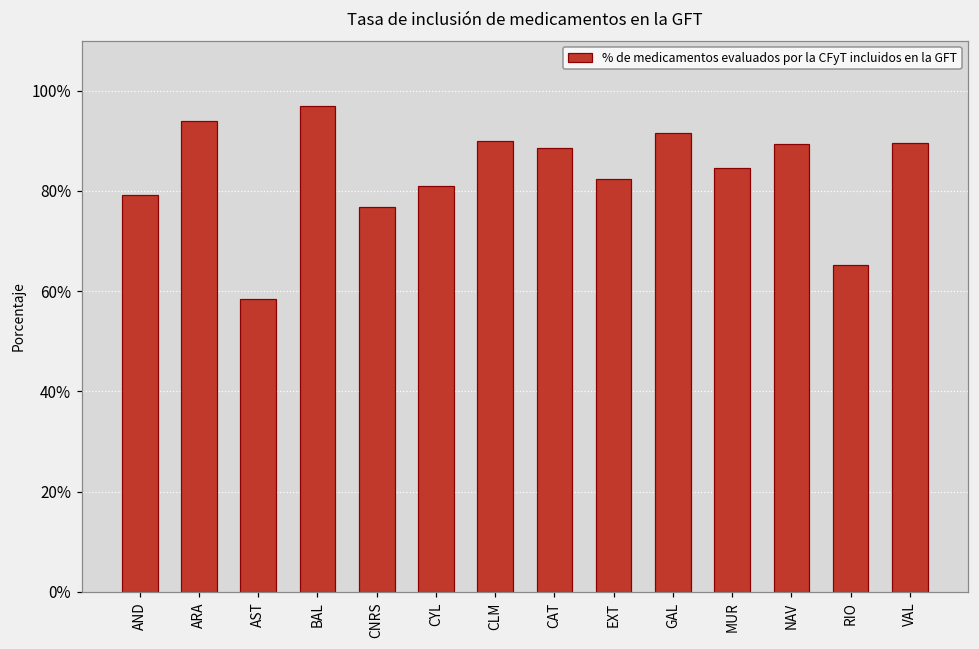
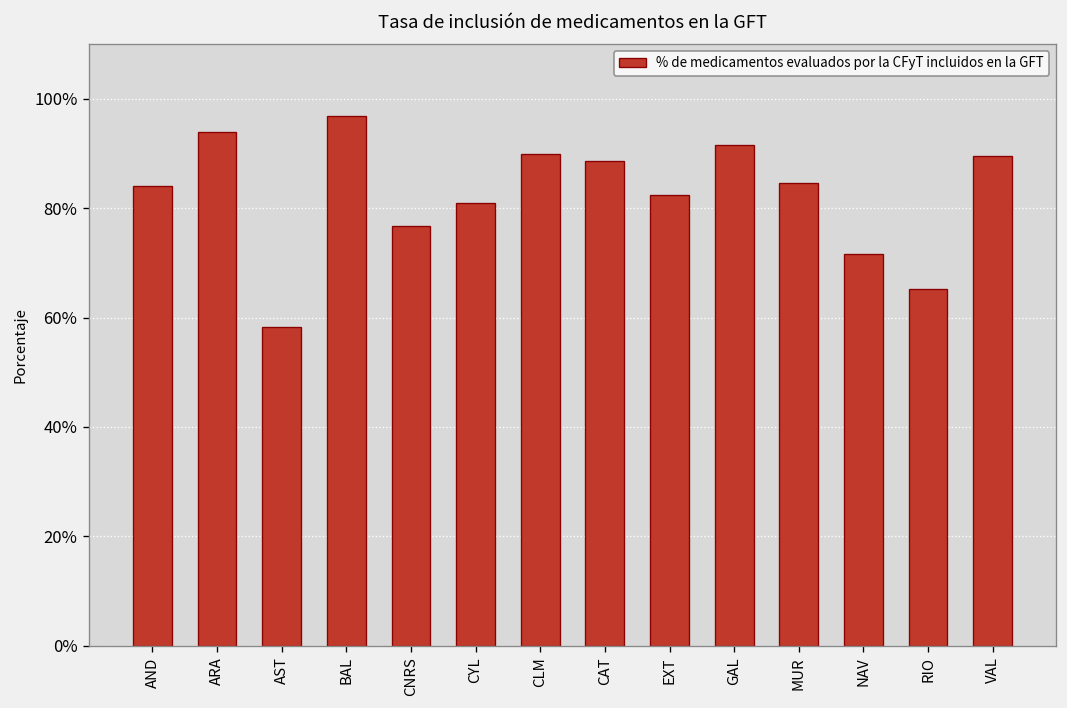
  {
-   "AND": "79%",
+   "AND": "84%",
    "ARA": "94%",
    "AST": "58%",
    "BAL": "97%",
    "CNRS": "77%",
    "CYL": "81%",
    "CLM": "90%",
    "CAT": "89%",
    "EXT": "82%",
    "GAL": "92%",
    "MUR": "85%",
-   "NAV": "89%",
+   "NAV": "72%",
    "RIO": "65%",
    "VAL": "90%"
  }
